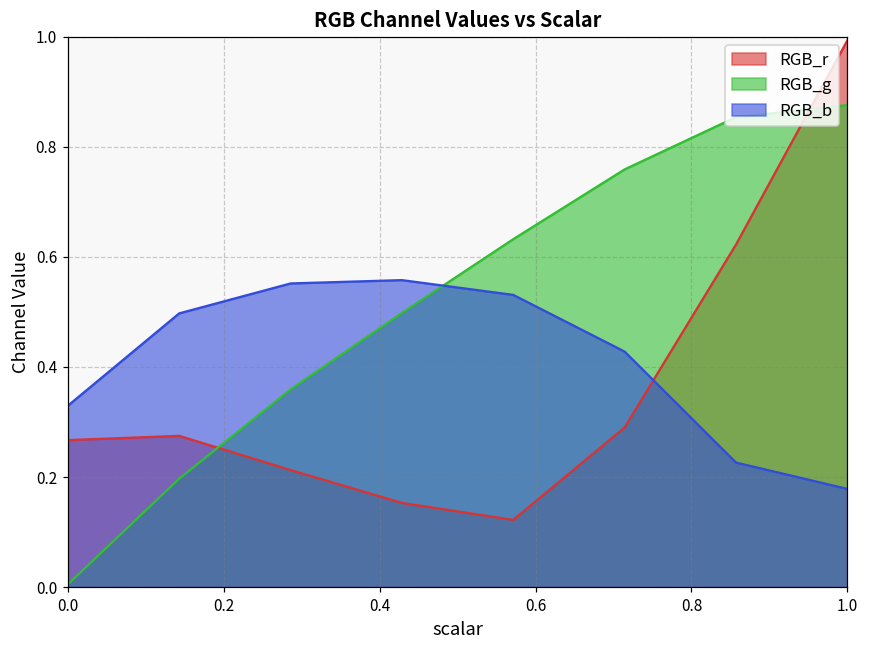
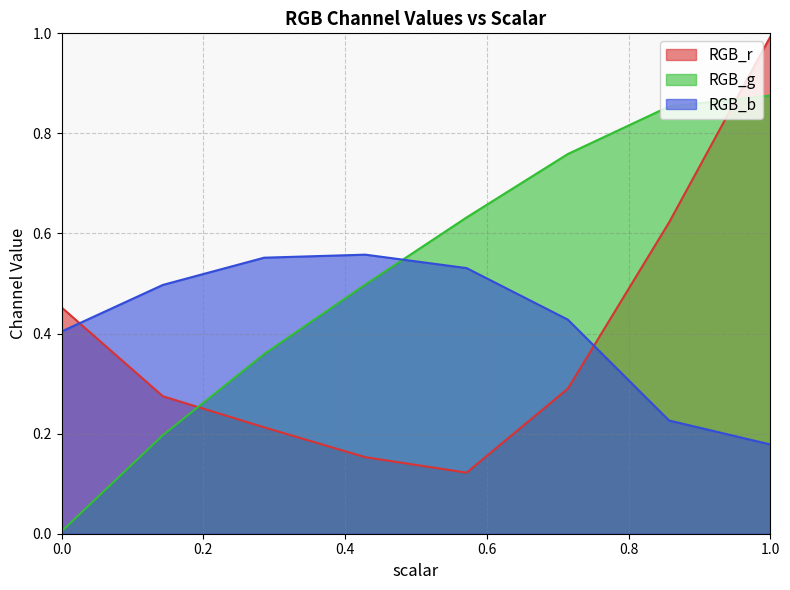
  {
    "RGB_r": {
-     "0.0": 0.27,
+     "0.0": 0.45,
      "1.0": 0.99
    },
    "RGB_g": {
      "0.0": 0.00,
      "1.0": 0.88
    },
    "RGB_b": {
-     "0.0": 0.33,
+     "0.0": 0.40,
      "1.0": 0.18
    }
  }
